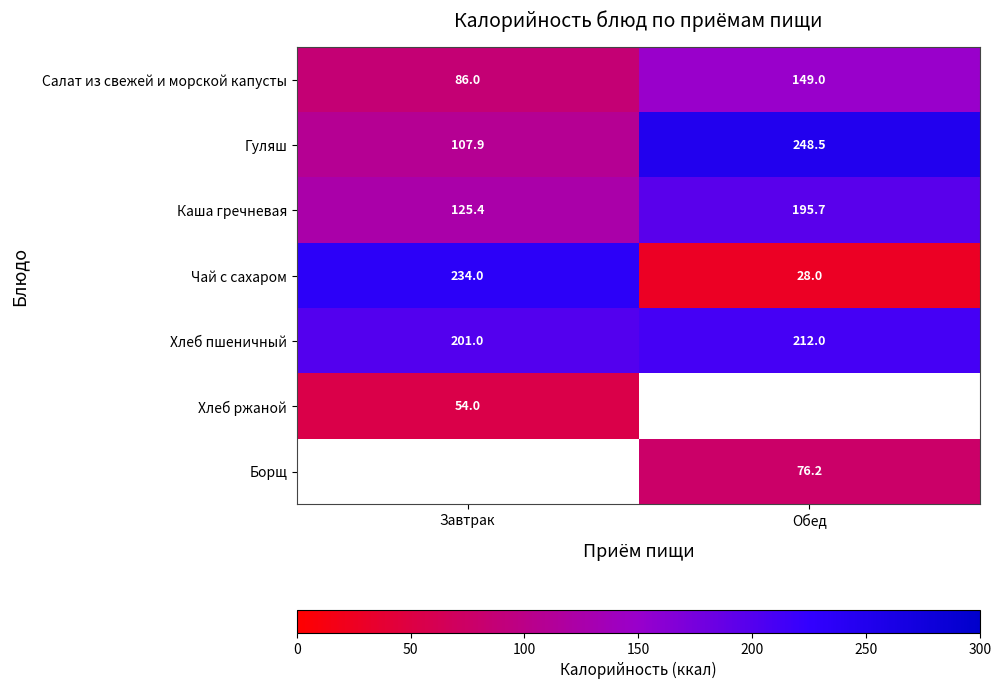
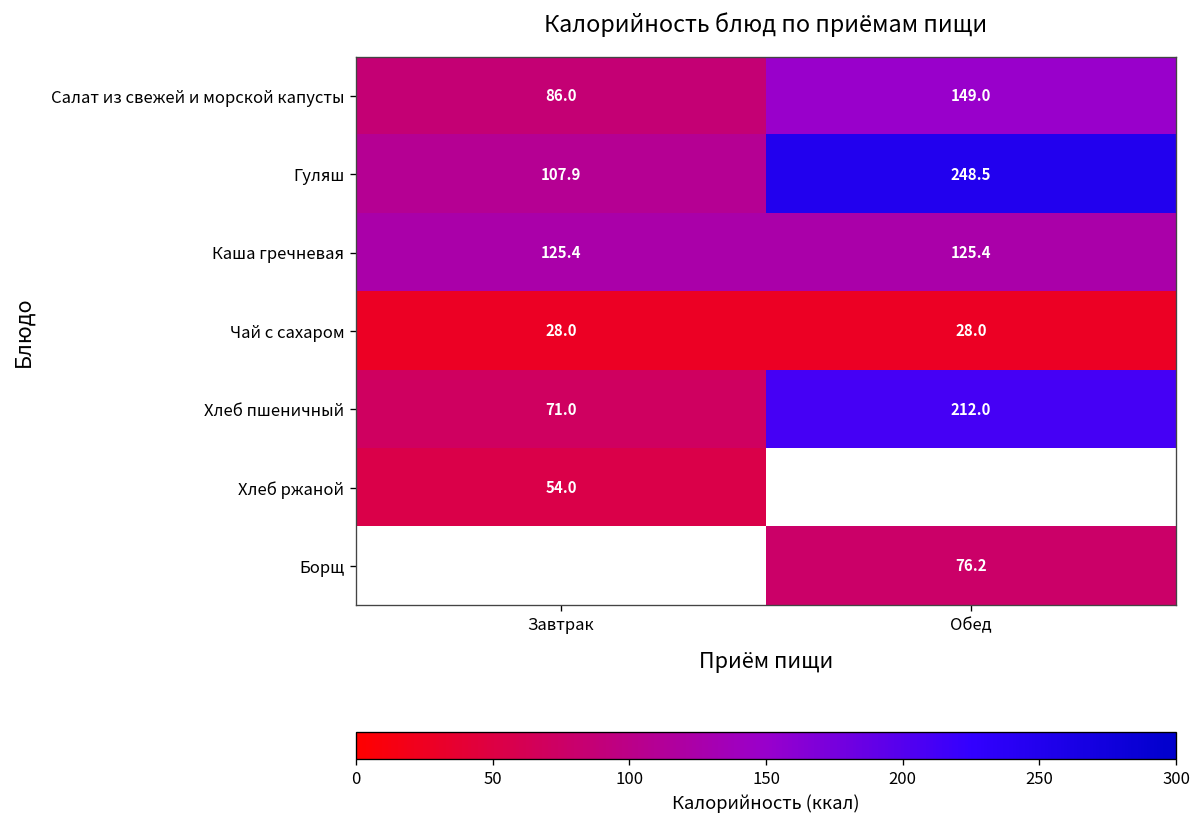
  {
    "Салат из свежей и морской капусты": {
      "Завтрак": 86.0,
      "Обед": 149.0
    },
    "Гуляш": {
      "Завтрак": 107.9,
      "Обед": 248.5
    },
    "Каша гречневая": {
      "Завтрак": 125.4,
-     "Обед": 195.7
+     "Обед": 125.4
    },
    "Чай с сахаром": {
-     "Завтрак": 234.0,
+     "Завтрак": 28.0,
      "Обед": 28.0
    },
    "Хлеб пшеничный": {
-     "Завтрак": 201.0,
+     "Завтрак": 71.0,
      "Обед": 212.0
    },
    "Хлеб ржаной": {
      "Завтрак": 54.0
    },
    "Борщ": {
      "Обед": 76.2
    }
  }
